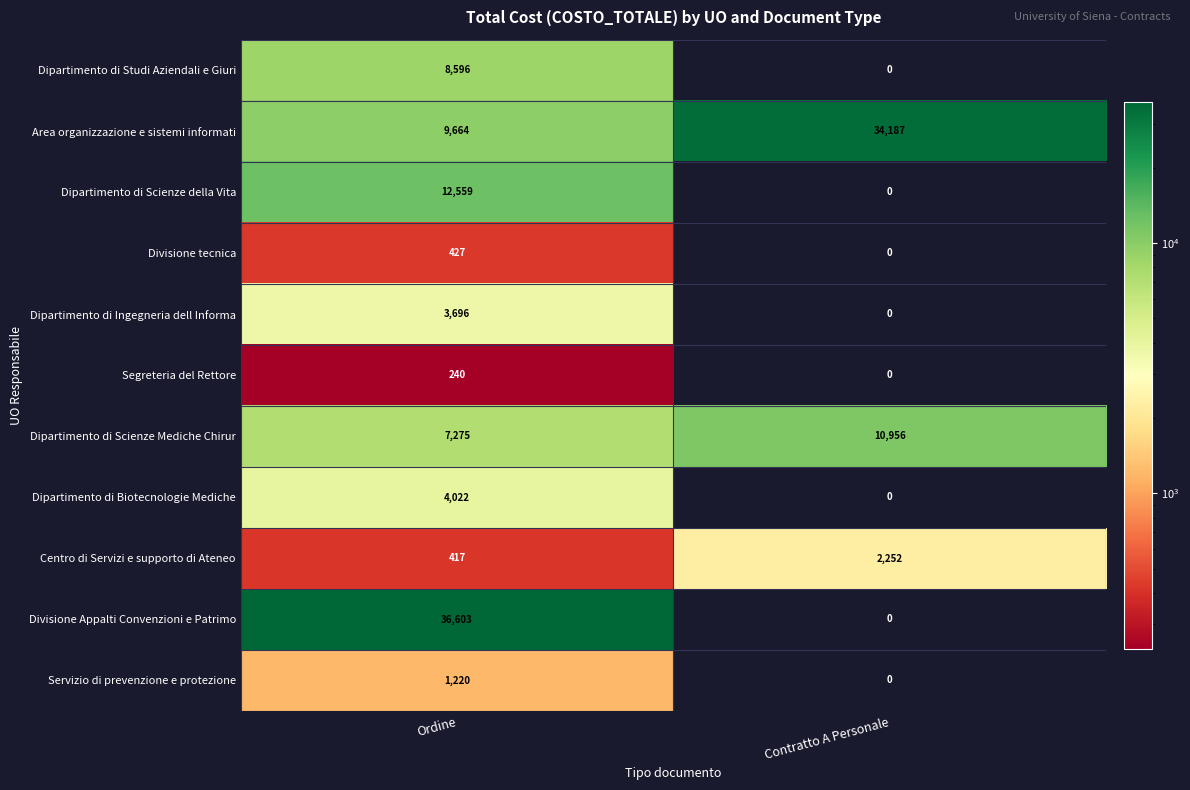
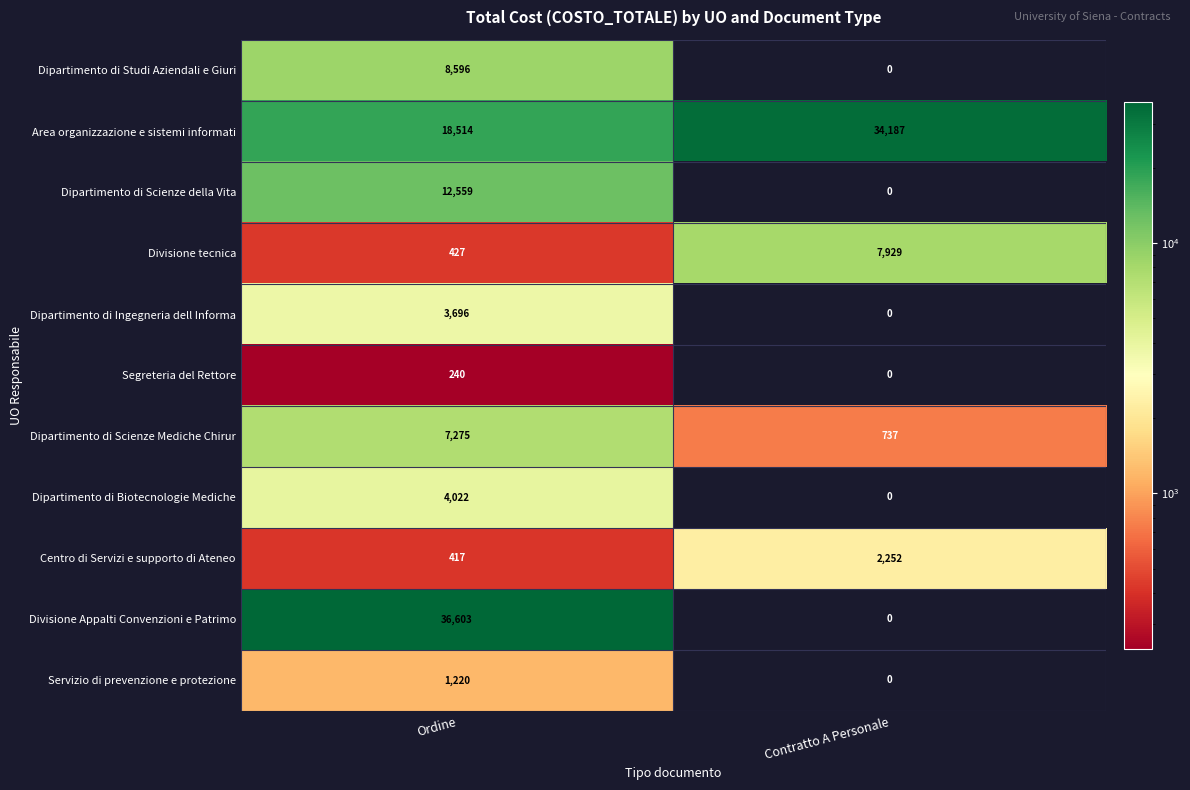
  {
    "Dipartimento di Studi Aziendali e Giuri": {
      "Ordine": "8,596",
      "Contratto A Personale": "0"
    },
    "Area organizzazione e sistemi informati": {
-     "Ordine": "9,664",
+     "Ordine": "18,514",
      "Contratto A Personale": "34,187"
    },
    "Dipartimento di Scienze della Vita": {
      "Ordine": "12,559",
      "Contratto A Personale": "0"
    },
    "Divisione tecnica": {
      "Ordine": "427",
-     "Contratto A Personale": "0"
+     "Contratto A Personale": "7,929"
    },
    "Dipartimento di Ingegneria dell Informa": {
      "Ordine": "3,696",
      "Contratto A Personale": "0"
    },
    "Segreteria del Rettore": {
      "Ordine": "240",
      "Contratto A Personale": "0"
    },
    "Dipartimento di Scienze Mediche Chirur": {
      "Ordine": "7,275",
-     "Contratto A Personale": "10,956"
+     "Contratto A Personale": "737"
    },
    "Dipartimento di Biotecnologie Mediche": {
      "Ordine": "4,022",
      "Contratto A Personale": "0"
    },
    "Centro di Servizi e supporto di Ateneo": {
      "Ordine": "417",
      "Contratto A Personale": "2,252"
    },
    "Divisione Appalti Convenzioni e Patrimo": {
      "Ordine": "36,603",
      "Contratto A Personale": "0"
    },
    "Servizio di prevenzione e protezione": {
      "Ordine": "1,220",
      "Contratto A Personale": "0"
    }
  }
